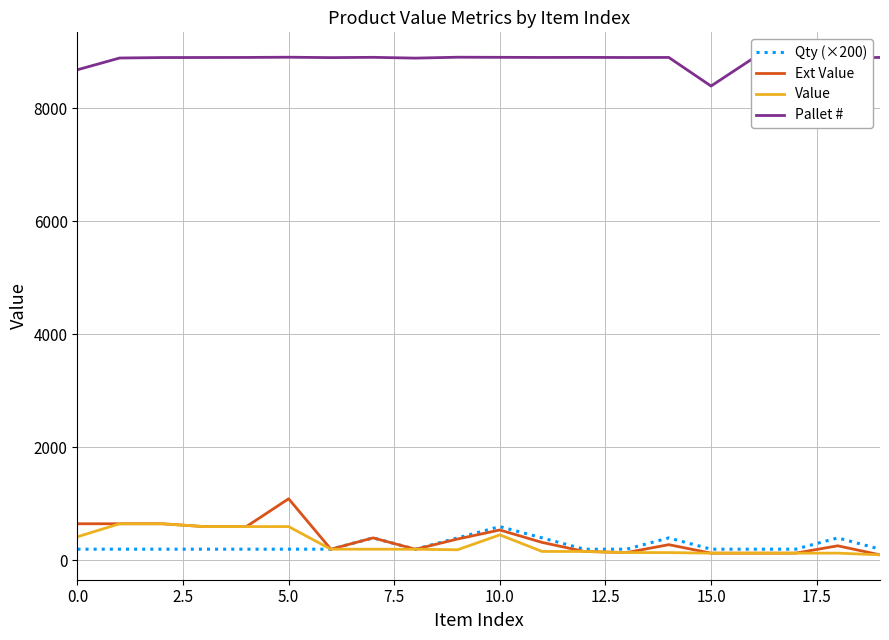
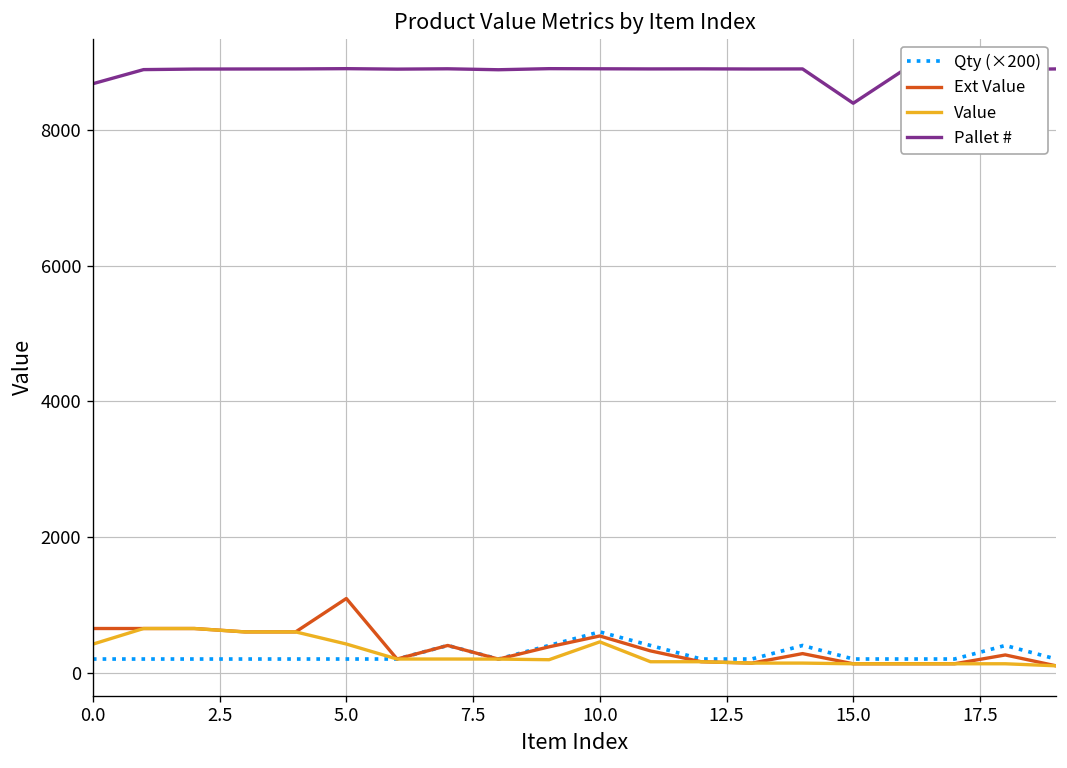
  {
    "Qty (×200)": {
      "0.0": 200,
      "5.0": 200,
      "10.0": 600,
      "15.0": 200
    },
    "Ext Value": {
      "0.0": 600,
      "5.0": 1100,
      "10.0": 500
    },
    "Value": {
      "0.0": 400,
-     "5.0": 600,
+     "5.0": 400,
      "10.0": 500
    },
    "Pallet #": {
      "0.0": 8700,
      "5.0": 8900,
      "10.0": 8900,
      "15.0": 8400
    }
  }
